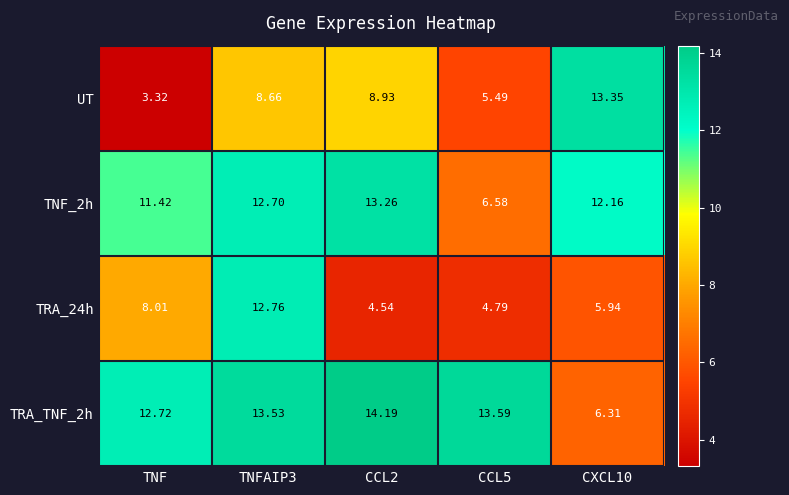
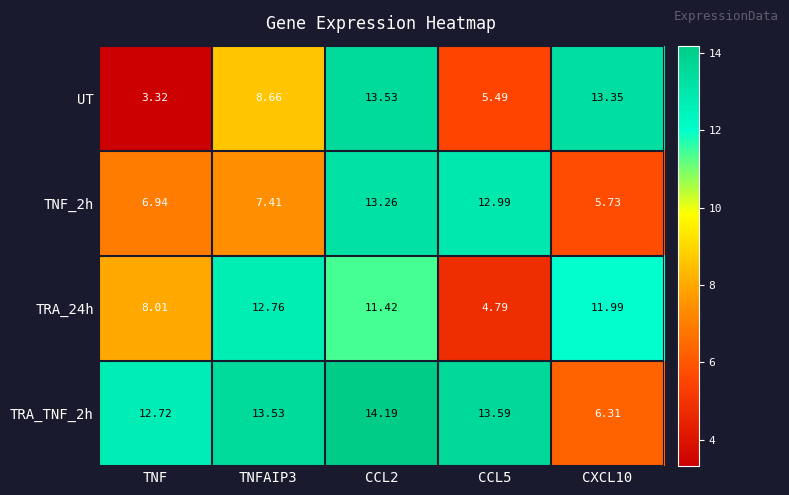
  {
    "UT": {
      "TNF": 3.32,
      "TNFAIP3": 8.66,
-     "CCL2": 8.93,
+     "CCL2": 13.53,
      "CCL5": 5.49,
      "CXCL10": 13.35
    },
    "TNF_2h": {
-     "TNF": 11.42,
-     "TNFAIP3": 12.70,
+     "TNF": 6.94,
+     "TNFAIP3": 7.41,
      "CCL2": 13.26,
-     "CCL5": 6.58,
-     "CXCL10": 12.16
+     "CCL5": 12.99,
+     "CXCL10": 5.73
    },
    "TRA_24h": {
      "TNF": 8.01,
      "TNFAIP3": 12.76,
-     "CCL2": 4.54,
+     "CCL2": 11.42,
      "CCL5": 4.79,
-     "CXCL10": 5.94
+     "CXCL10": 11.99
    },
    "TRA_TNF_2h": {
      "TNF": 12.72,
      "TNFAIP3": 13.53,
      "CCL2": 14.19,
      "CCL5": 13.59,
      "CXCL10": 6.31
    }
  }
